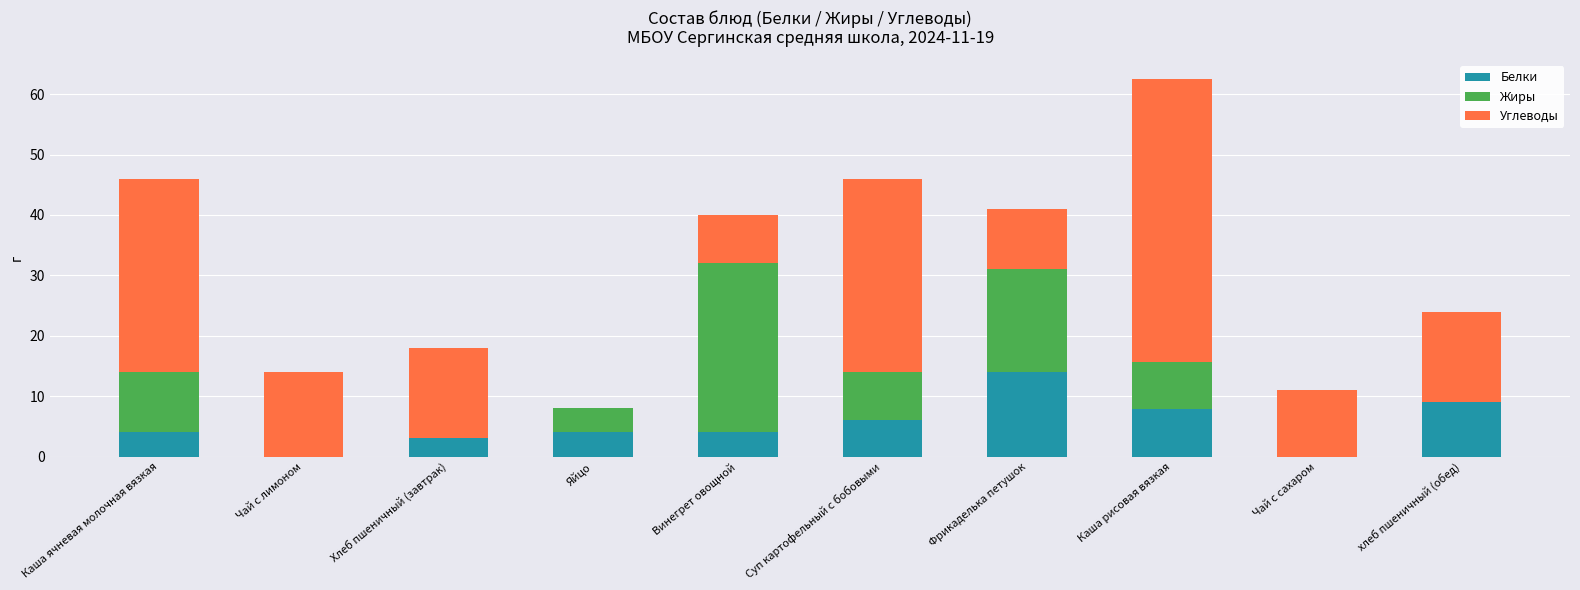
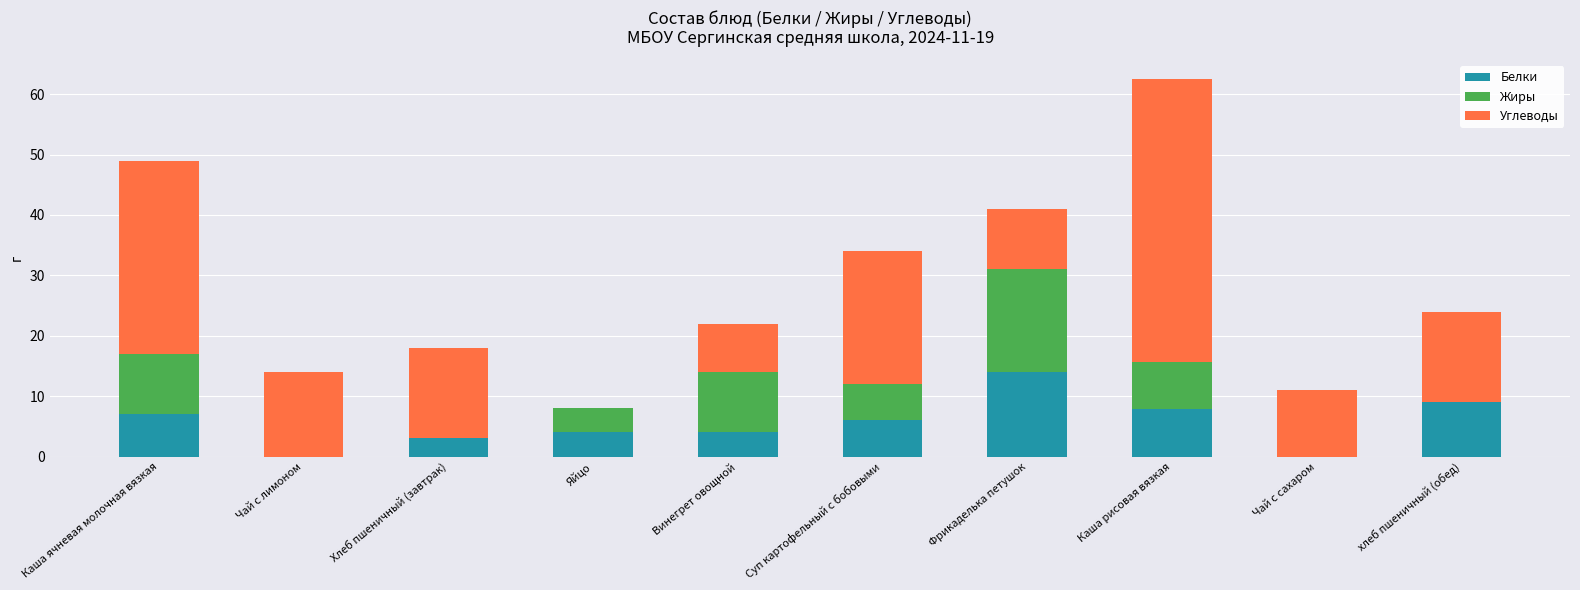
  {
    "Белки": {
-     "Каша ячневая молочная вязкая": 4,
+     "Каша ячневая молочная вязкая": 7,
      "Чай с лимоном": 0,
      "Хлеб пшеничный (завтрак)": 3,
      "Яйцо": 4,
      "Винегрет овощной": 4,
      "Суп картофельный с бобовыми": 6,
      "Фрикаделька петушок": 14,
      "Каша рисовая вязкая": 8,
      "Чай с сахаром": 0,
      "хлеб пшеничный (обед)": 9
    },
    "Жиры": {
      "Каша ячневая молочная вязкая": 10,
      "Чай с лимоном": 0,
      "Хлеб пшеничный (завтрак)": 0,
      "Яйцо": 4,
-     "Винегрет овощной": 28,
-     "Суп картофельный с бобовыми": 8,
+     "Винегрет овощной": 10,
+     "Суп картофельный с бобовыми": 6,
      "Фрикаделька петушок": 17,
      "Каша рисовая вязкая": 8,
      "Чай с сахаром": 0,
      "хлеб пшеничный (обед)": 0
    },
    "Углеводы": {
      "Каша ячневая молочная вязкая": 32,
      "Чай с лимоном": 14,
      "Хлеб пшеничный (завтрак)": 15,
      "Яйцо": 0,
      "Винегрет овощной": 8,
-     "Суп картофельный с бобовыми": 32,
+     "Суп картофельный с бобовыми": 22,
      "Фрикаделька петушок": 10,
      "Каша рисовая вязкая": 47,
      "Чай с сахаром": 11,
      "хлеб пшеничный (обед)": 15
    }
  }
